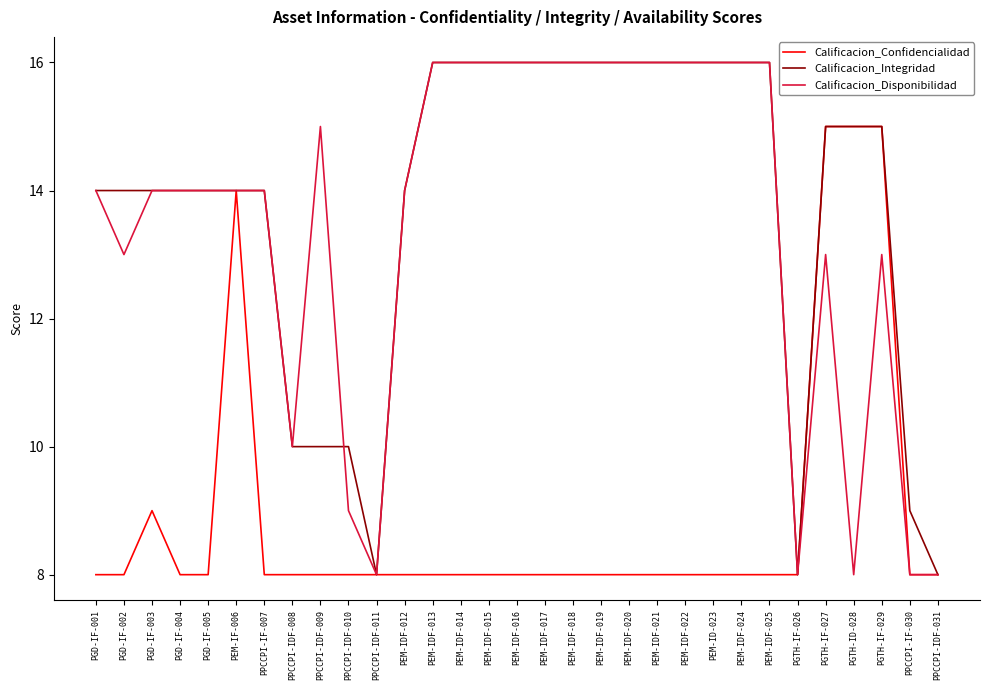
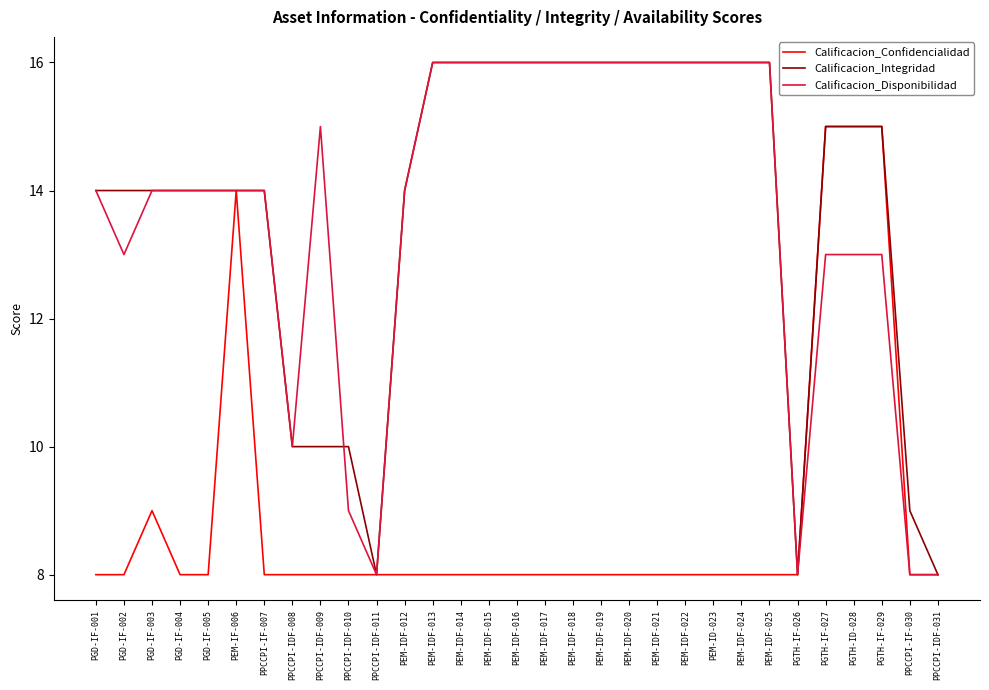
  {
    "Calificacion_Confidencialidad": {
      "PGD-IF-001": 8,
      "PGD-IF-002": 8,
      "PGD-IF-003": 9,
      "PGD-IF-004": 8,
      "PGD-IF-005": 8,
      "PPCCPI-IF-007": 8,
      "PPCCPI-IDF-008": 8,
      "PPCCPI-IDF-009": 8,
      "PPCCPI-IDF-010": 8,
      "PEM-IDF-012": 8,
      "PEM-IDF-013": 8,
      "PEM-IDF-014": 8,
      "PEM-IDF-015": 8,
      "PEM-IDF-016": 8,
      "PEM-IDF-017": 8,
      "PEM-IDF-018": 8,
      "PEM-IDF-019": 8,
      "PEM-IDF-020": 8,
      "PEM-IDF-021": 8,
      "PEM-IDF-022": 8,
      "PEM-ID-023": 8,
      "PEM-IDF-024": 8,
      "PEM-IDF-025": 8
    },
    "Calificacion_Integridad": {
      "PGD-IF-002": 14,
      "PPCCPI-IDF-009": 10,
      "PPCCPI-IDF-010": 10,
      "PPCCPI-IF-030": 9
    },
    "Calificacion_Disponibilidad": {
      "PGD-IF-002": 13,
      "PPCCPI-IDF-009": 15,
      "PPCCPI-IDF-010": 9,
      "PGTH-IF-027": 13,
-     "PGTH-ID-028": 8,
+     "PGTH-ID-028": 13,
      "PGTH-IF-029": 13
    }
  }
